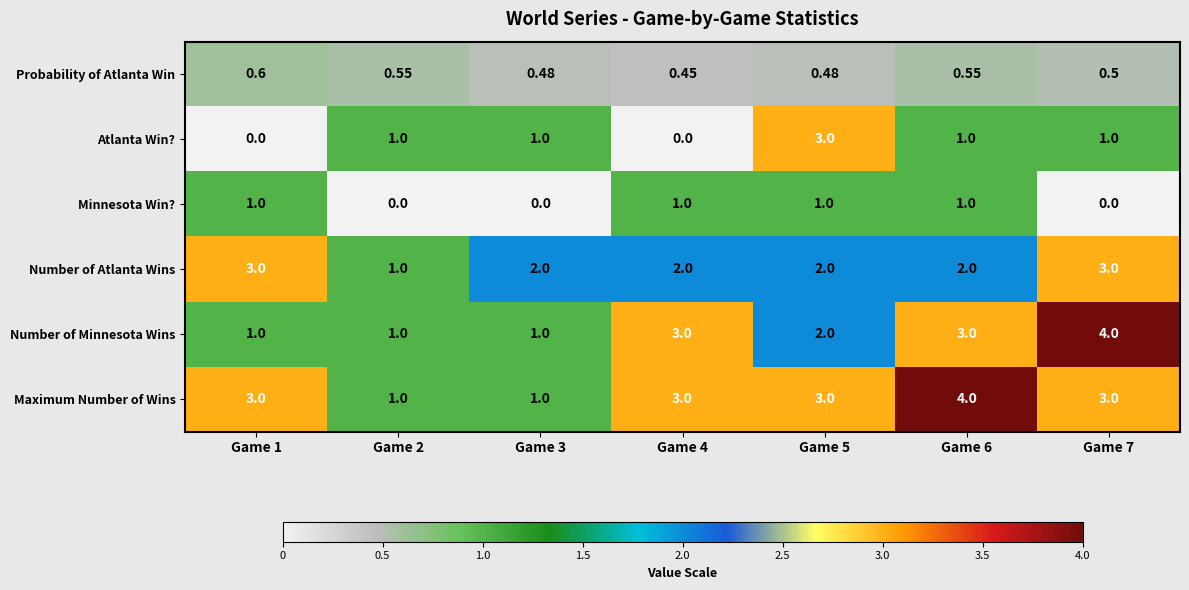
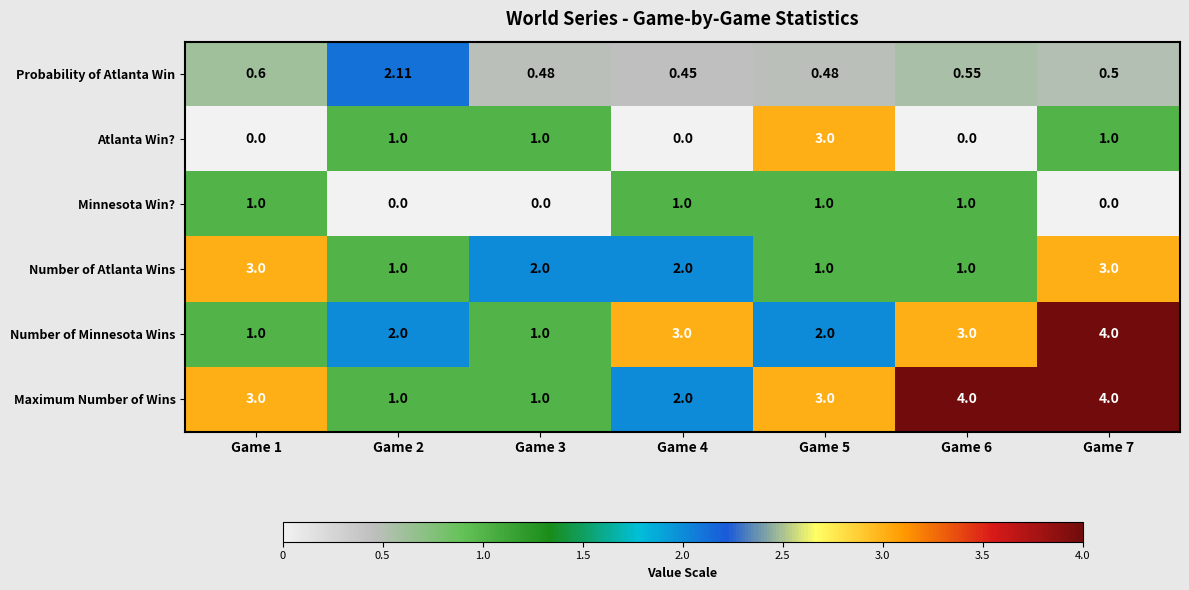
  {
    "Probability of Atlanta Win": {
      "Game 1": 0.6,
-     "Game 2": 0.55,
+     "Game 2": 2.11,
      "Game 3": 0.48,
      "Game 4": 0.45,
      "Game 5": 0.48,
      "Game 6": 0.55,
      "Game 7": 0.5
    },
    "Atlanta Win?": {
      "Game 1": 0.0,
      "Game 2": 1.0,
      "Game 3": 1.0,
      "Game 4": 0.0,
      "Game 5": 3.0,
-     "Game 6": 1.0,
+     "Game 6": 0.0,
      "Game 7": 1.0
    },
    "Minnesota Win?": {
      "Game 1": 1.0,
      "Game 2": 0.0,
      "Game 3": 0.0,
      "Game 4": 1.0,
      "Game 5": 1.0,
      "Game 6": 1.0,
      "Game 7": 0.0
    },
    "Number of Atlanta Wins": {
      "Game 1": 3.0,
      "Game 2": 1.0,
      "Game 3": 2.0,
      "Game 4": 2.0,
-     "Game 5": 2.0,
-     "Game 6": 2.0,
+     "Game 5": 1.0,
+     "Game 6": 1.0,
      "Game 7": 3.0
    },
    "Number of Minnesota Wins": {
      "Game 1": 1.0,
-     "Game 2": 1.0,
+     "Game 2": 2.0,
      "Game 3": 1.0,
      "Game 4": 3.0,
      "Game 5": 2.0,
      "Game 6": 3.0,
      "Game 7": 4.0
    },
    "Maximum Number of Wins": {
      "Game 1": 3.0,
      "Game 2": 1.0,
      "Game 3": 1.0,
-     "Game 4": 3.0,
+     "Game 4": 2.0,
      "Game 5": 3.0,
      "Game 6": 4.0,
-     "Game 7": 3.0
+     "Game 7": 4.0
    }
  }
